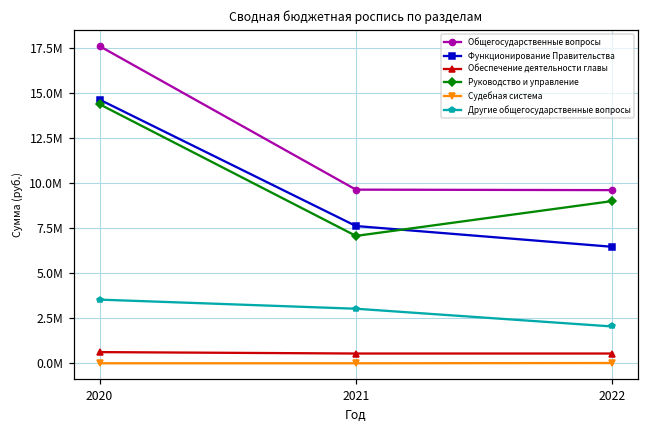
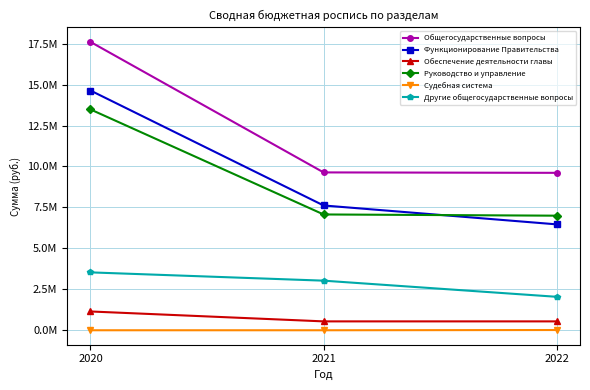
  {
    "Общегосударственные вопросы": {
      "2020": 17600000,
      "2021": 9600000,
      "2022": 9600000
    },
    "Функционирование Правительства": {
      "2020": 14600000,
      "2021": 7600000,
      "2022": 6500000
    },
    "Обеспечение деятельности главы": {
-     "2020": 600000,
+     "2020": 1200000,
      "2021": 500000,
      "2022": 500000
    },
    "Руководство и управление": {
-     "2020": 14400000,
+     "2020": 13500000,
      "2021": 7100000,
-     "2022": 9000000
+     "2022": 7000000
    },
    "Судебная система": {
      "2020": 0,
      "2021": 0,
      "2022": 0
    },
    "Другие общегосударственные вопросы": {
      "2020": 3500000,
      "2021": 3000000,
      "2022": 2000000
    }
  }
